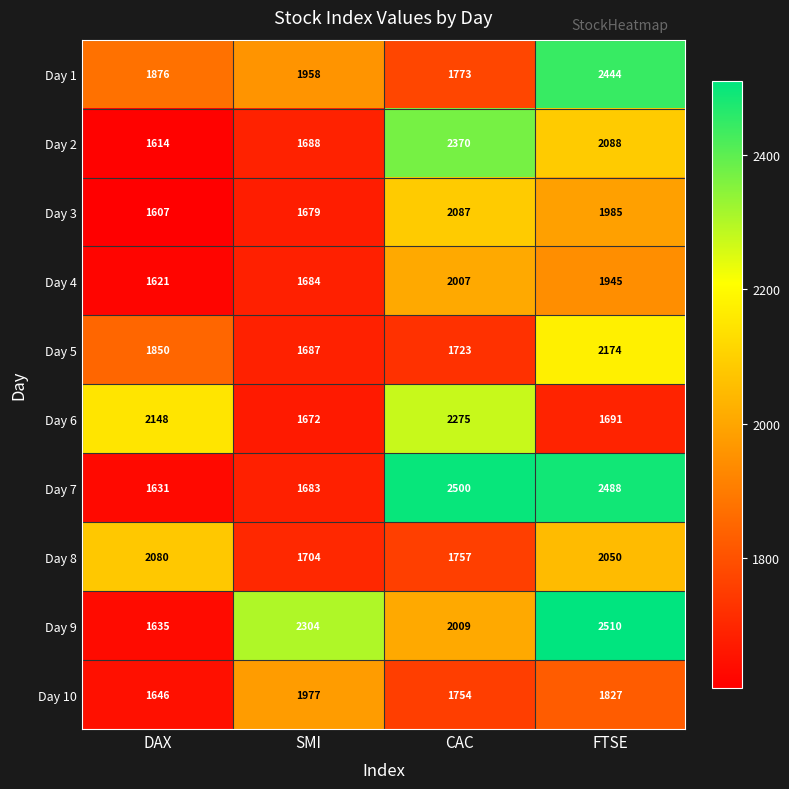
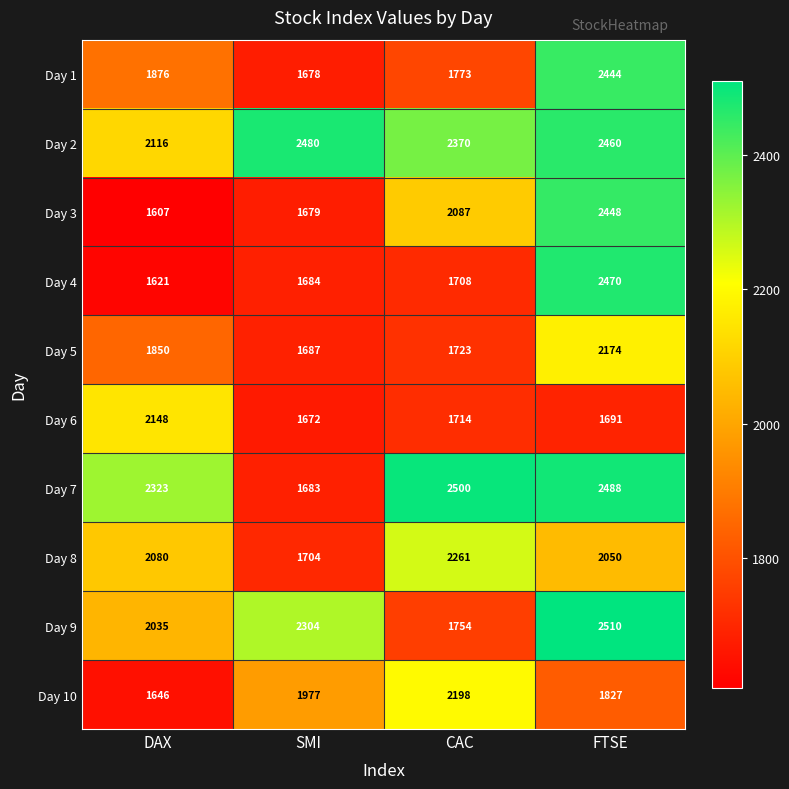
  {
    "Day 1": {
      "DAX": 1876,
-     "SMI": 1958,
+     "SMI": 1678,
      "CAC": 1773,
      "FTSE": 2444
    },
    "Day 2": {
-     "DAX": 1614,
-     "SMI": 1688,
+     "DAX": 2116,
+     "SMI": 2480,
      "CAC": 2370,
-     "FTSE": 2088
+     "FTSE": 2460
    },
    "Day 3": {
      "DAX": 1607,
      "SMI": 1679,
      "CAC": 2087,
-     "FTSE": 1985
+     "FTSE": 2448
    },
    "Day 4": {
      "DAX": 1621,
      "SMI": 1684,
-     "CAC": 2007,
-     "FTSE": 1945
+     "CAC": 1708,
+     "FTSE": 2470
    },
    "Day 5": {
      "DAX": 1850,
      "SMI": 1687,
      "CAC": 1723,
      "FTSE": 2174
    },
    "Day 6": {
      "DAX": 2148,
      "SMI": 1672,
-     "CAC": 2275,
+     "CAC": 1714,
      "FTSE": 1691
    },
    "Day 7": {
-     "DAX": 1631,
+     "DAX": 2323,
      "SMI": 1683,
      "CAC": 2500,
      "FTSE": 2488
    },
    "Day 8": {
      "DAX": 2080,
      "SMI": 1704,
-     "CAC": 1757,
+     "CAC": 2261,
      "FTSE": 2050
    },
    "Day 9": {
-     "DAX": 1635,
+     "DAX": 2035,
      "SMI": 2304,
-     "CAC": 2009,
+     "CAC": 1754,
      "FTSE": 2510
    },
    "Day 10": {
      "DAX": 1646,
      "SMI": 1977,
-     "CAC": 1754,
+     "CAC": 2198,
      "FTSE": 1827
    }
  }
